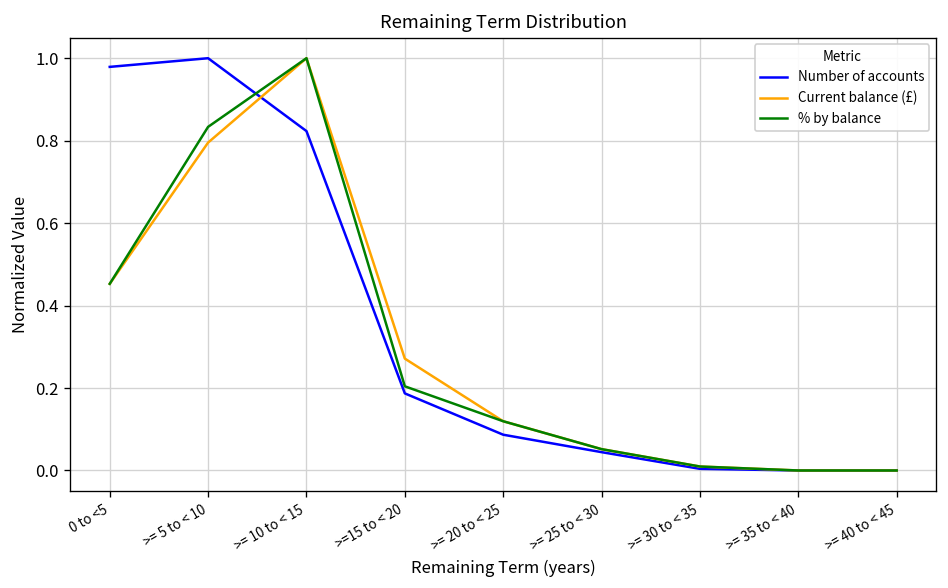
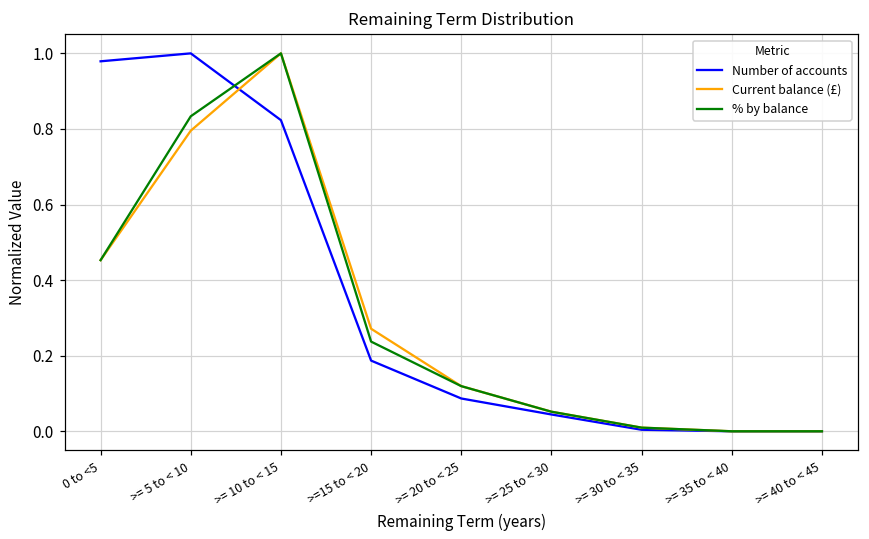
  {
    "Number of accounts": {
      "0 to <5": 0.98,
      ">= 5 to < 10": 1.00,
      ">= 10 to < 15": 0.82,
      ">=15 to < 20": 0.19,
      ">= 20 to < 25": 0.09
    },
    "Current balance (£)": {
      ">= 5 to < 10": 0.80,
      ">=15 to < 20": 0.27
    },
    "% by balance": {
      ">= 5 to < 10": 0.83,
-     ">=15 to < 20": 0.20
+     ">=15 to < 20": 0.24
    }
  }
